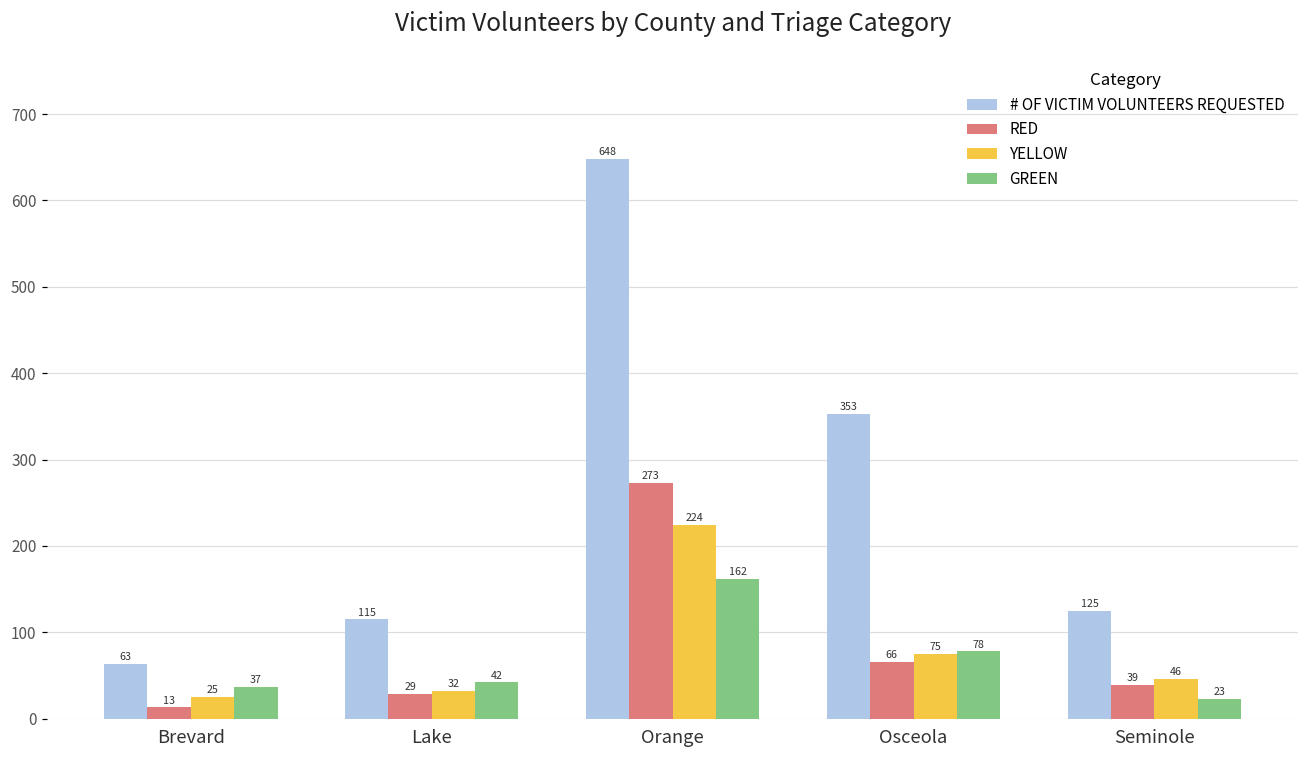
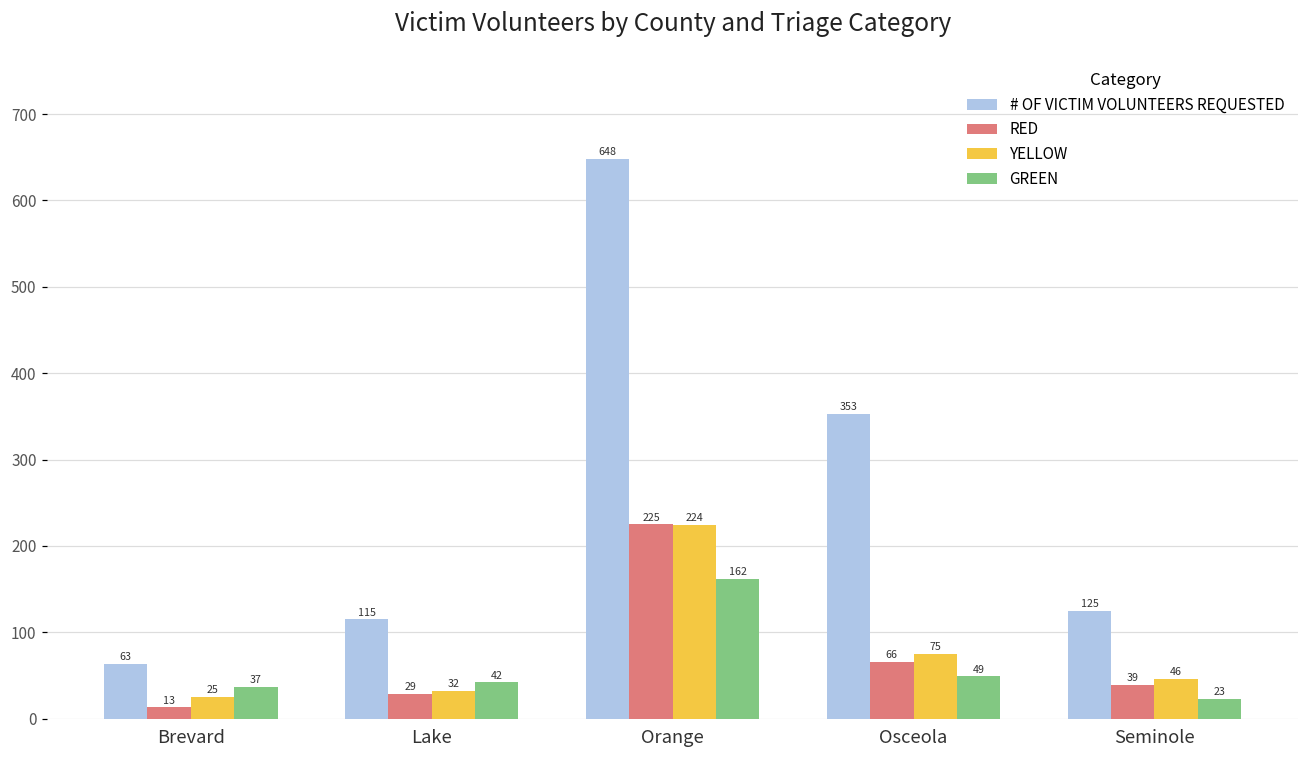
  {
    "# OF VICTIM VOLUNTEERS REQUESTED": {
      "Brevard": 63,
      "Lake": 115,
      "Orange": 648,
      "Osceola": 353,
      "Seminole": 125
    },
    "RED": {
      "Brevard": 13,
      "Lake": 29,
-     "Orange": 273,
+     "Orange": 225,
      "Osceola": 66,
      "Seminole": 39
    },
    "YELLOW": {
      "Brevard": 25,
      "Lake": 32,
      "Orange": 224,
      "Osceola": 75,
      "Seminole": 46
    },
    "GREEN": {
      "Brevard": 37,
      "Lake": 42,
      "Orange": 162,
-     "Osceola": 78,
+     "Osceola": 49,
      "Seminole": 23
    }
  }
